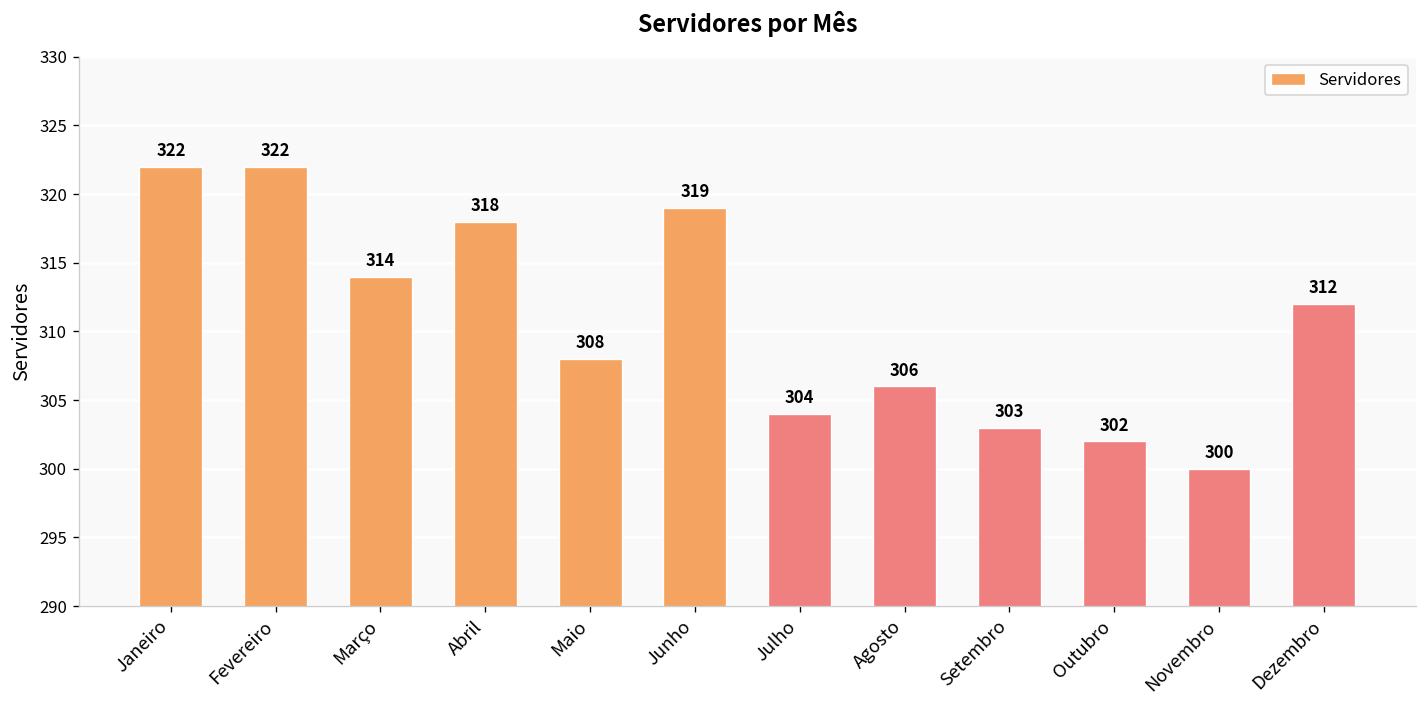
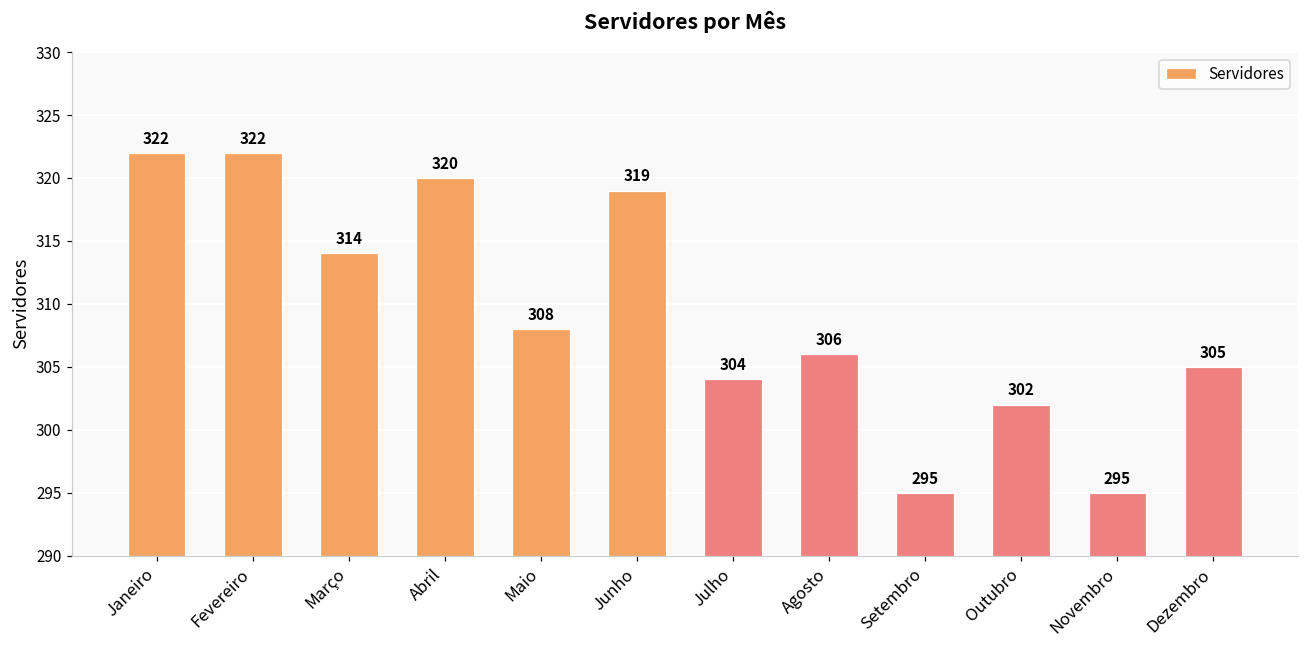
  {
    "Janeiro": 322,
    "Fevereiro": 322,
    "Março": 314,
-   "Abril": 318,
+   "Abril": 320,
    "Maio": 308,
    "Junho": 319,
    "Julho": 304,
    "Agosto": 306,
-   "Setembro": 303,
+   "Setembro": 295,
    "Outubro": 302,
-   "Novembro": 300,
-   "Dezembro": 312
+   "Novembro": 295,
+   "Dezembro": 305
  }
